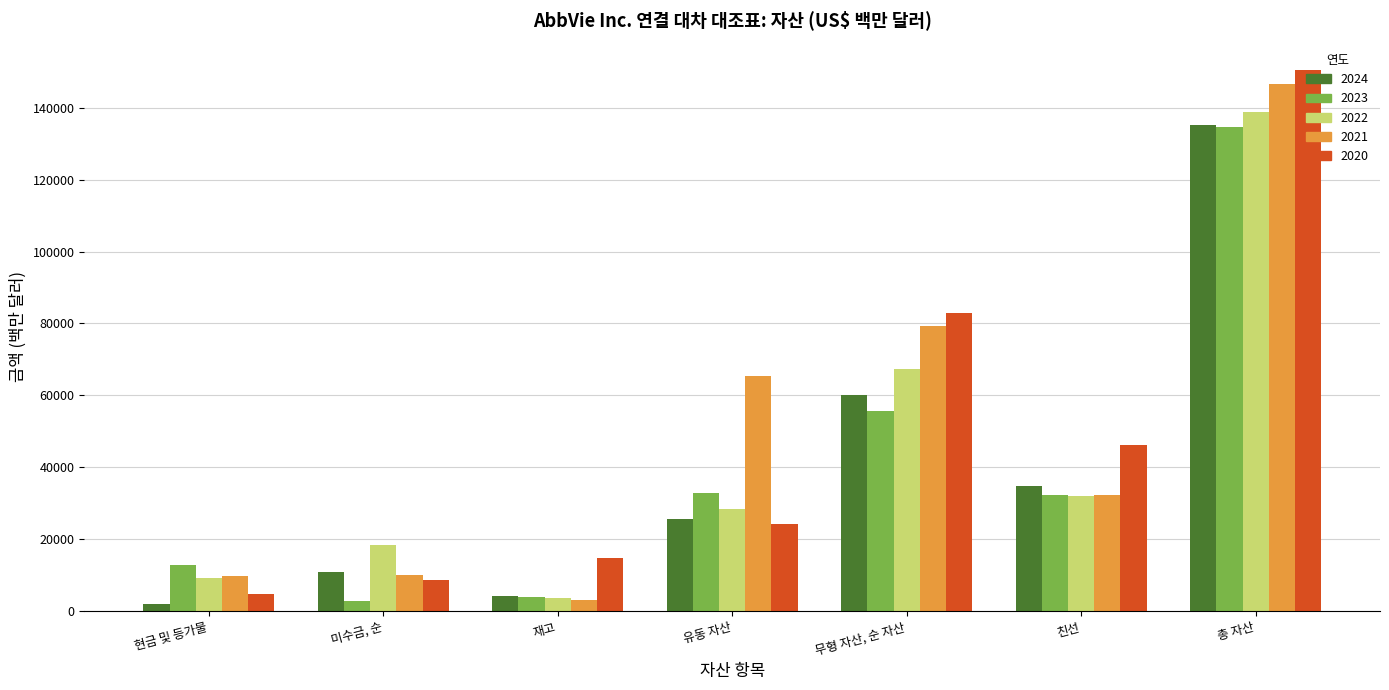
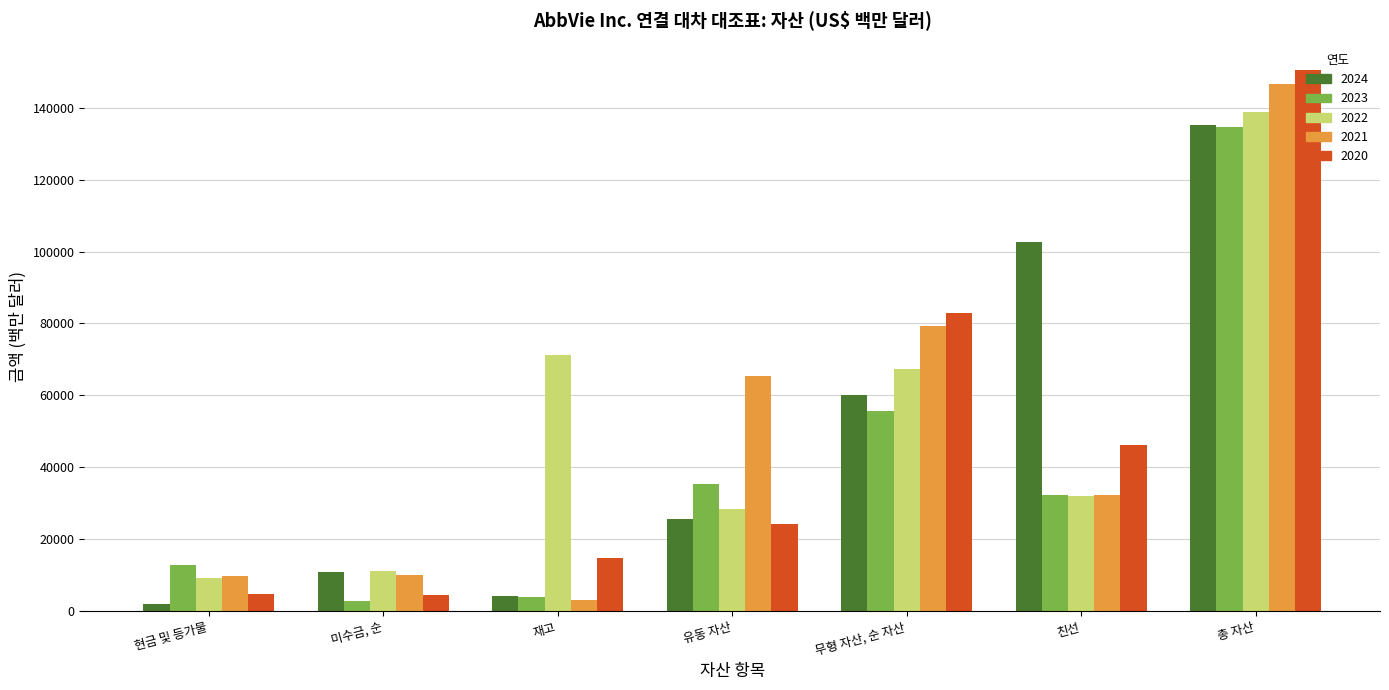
  {
    "2024": {
      "현금 및 등가물": 2000,
      "미수금, 순": 11000,
      "재고": 4000,
      "유동 자산": 26000,
      "무형 자산, 순 자산": 60000,
-     "친선": 35000,
+     "친선": 103000,
      "총 자산": 135000
    },
    "2023": {
      "현금 및 등가물": 13000,
      "미수금, 순": 3000,
      "재고": 4000,
-     "유동 자산": 33000,
+     "유동 자산": 35000,
      "무형 자산, 순 자산": 56000,
      "친선": 32000,
      "총 자산": 135000
    },
    "2022": {
      "현금 및 등가물": 9000,
-     "미수금, 순": 18000,
-     "재고": 4000,
+     "미수금, 순": 11000,
+     "재고": 71000,
      "유동 자산": 28000,
      "무형 자산, 순 자산": 67000,
      "친선": 32000,
      "총 자산": 139000
    },
    "2021": {
      "현금 및 등가물": 10000,
      "미수금, 순": 10000,
      "재고": 3000,
      "유동 자산": 65000,
      "무형 자산, 순 자산": 79000,
      "친선": 32000,
      "총 자산": 147000
    },
    "2020": {
      "현금 및 등가물": 5000,
-     "미수금, 순": 9000,
+     "미수금, 순": 5000,
      "재고": 15000,
      "유동 자산": 24000,
      "무형 자산, 순 자산": 83000,
      "친선": 46000,
      "총 자산": 151000
    }
  }
